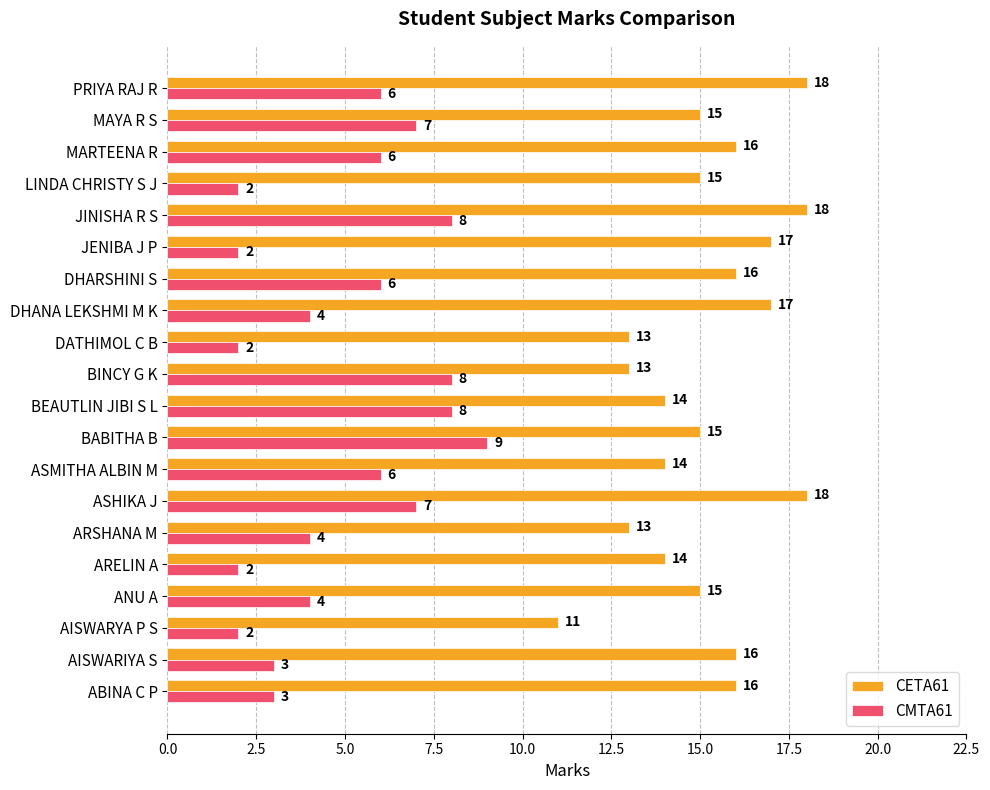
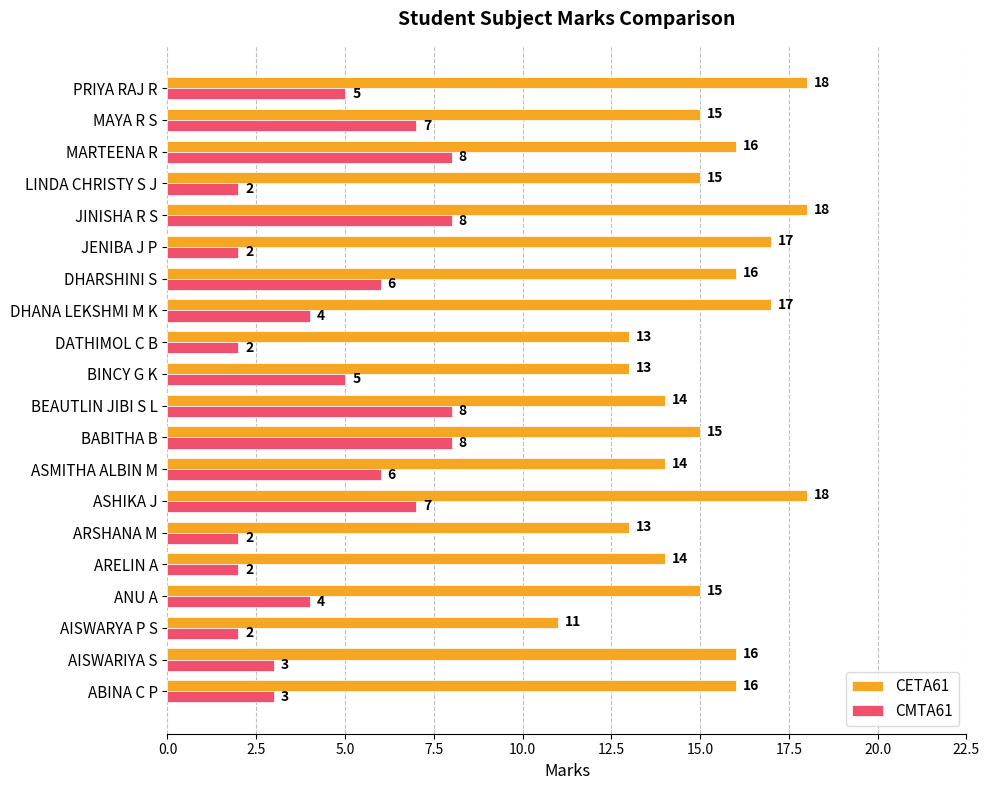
  {
    "CETA61": {
      "PRIYA RAJ R": 18,
      "MAYA R S": 15,
      "MARTEENA R": 16,
      "LINDA CHRISTY S J": 15,
      "JINISHA R S": 18,
      "JENIBA J P": 17,
      "DHARSHINI S": 16,
      "DHANA LEKSHMI M K": 17,
      "DATHIMOL C B": 13,
      "BINCY G K": 13,
      "BEAUTLIN JIBI S L": 14,
      "BABITHA B": 15,
      "ASMITHA ALBIN M": 14,
      "ASHIKA J": 18,
      "ARSHANA M": 13,
      "ARELIN A": 14,
      "ANU A": 15,
      "AISWARYA P S": 11,
      "AISWARIYA S": 16,
      "ABINA C P": 16
    },
    "CMTA61": {
-     "PRIYA RAJ R": 6,
+     "PRIYA RAJ R": 5,
      "MAYA R S": 7,
-     "MARTEENA R": 6,
+     "MARTEENA R": 8,
      "LINDA CHRISTY S J": 2,
      "JINISHA R S": 8,
      "JENIBA J P": 2,
      "DHARSHINI S": 6,
      "DHANA LEKSHMI M K": 4,
      "DATHIMOL C B": 2,
-     "BINCY G K": 8,
+     "BINCY G K": 5,
      "BEAUTLIN JIBI S L": 8,
-     "BABITHA B": 9,
+     "BABITHA B": 8,
      "ASMITHA ALBIN M": 6,
      "ASHIKA J": 7,
-     "ARSHANA M": 4,
+     "ARSHANA M": 2,
      "ARELIN A": 2,
      "ANU A": 4,
      "AISWARYA P S": 2,
      "AISWARIYA S": 3,
      "ABINA C P": 3
    }
  }
